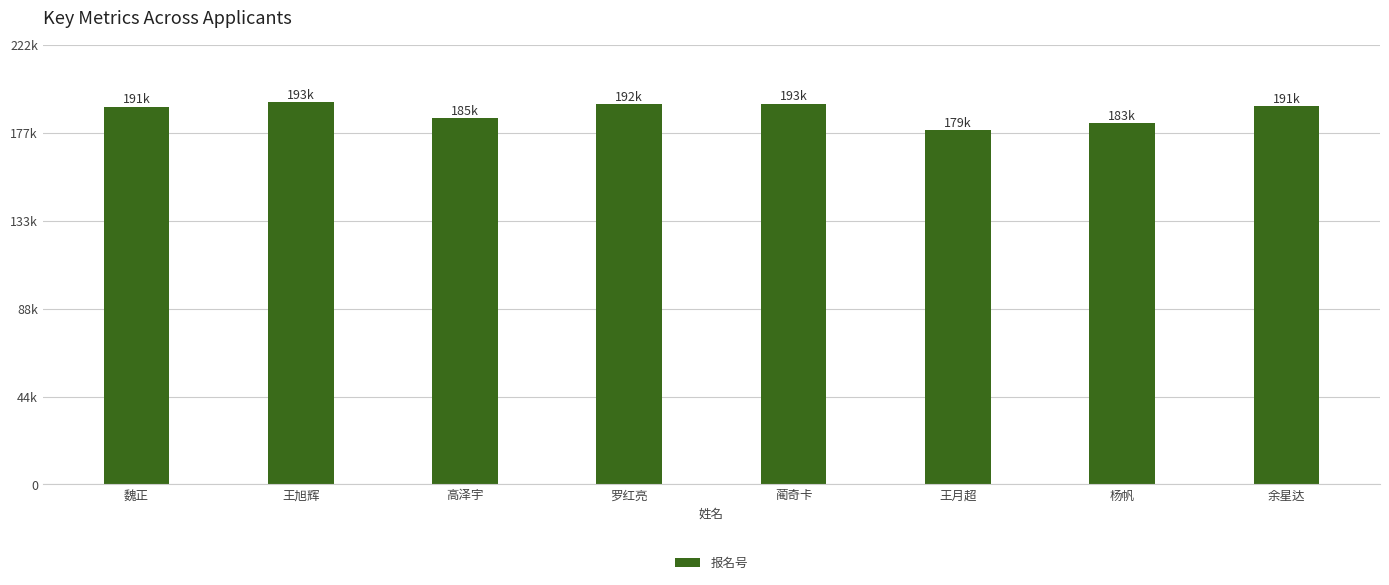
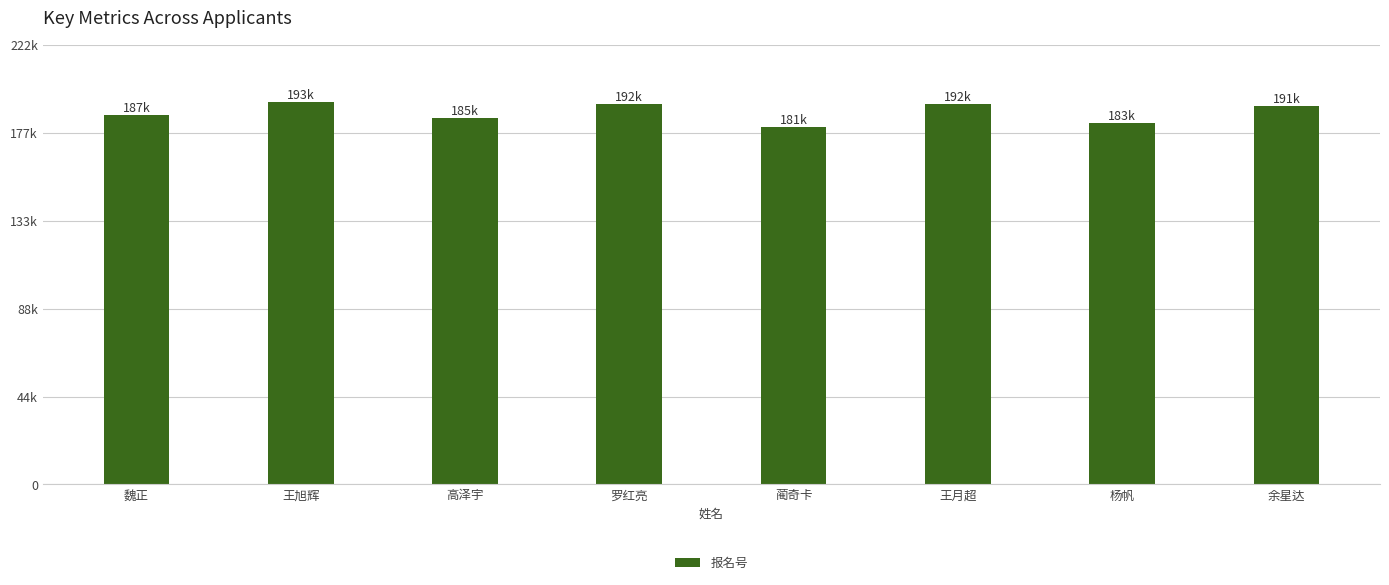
  {
-   "魏正": "191k",
+   "魏正": "187k",
    "王旭辉": "193k",
    "高泽宇": "185k",
    "罗红亮": "192k",
-   "蔺奇卡": "193k",
-   "王月超": "179k",
+   "蔺奇卡": "181k",
+   "王月超": "192k",
    "杨帆": "183k",
    "余星达": "191k"
  }
